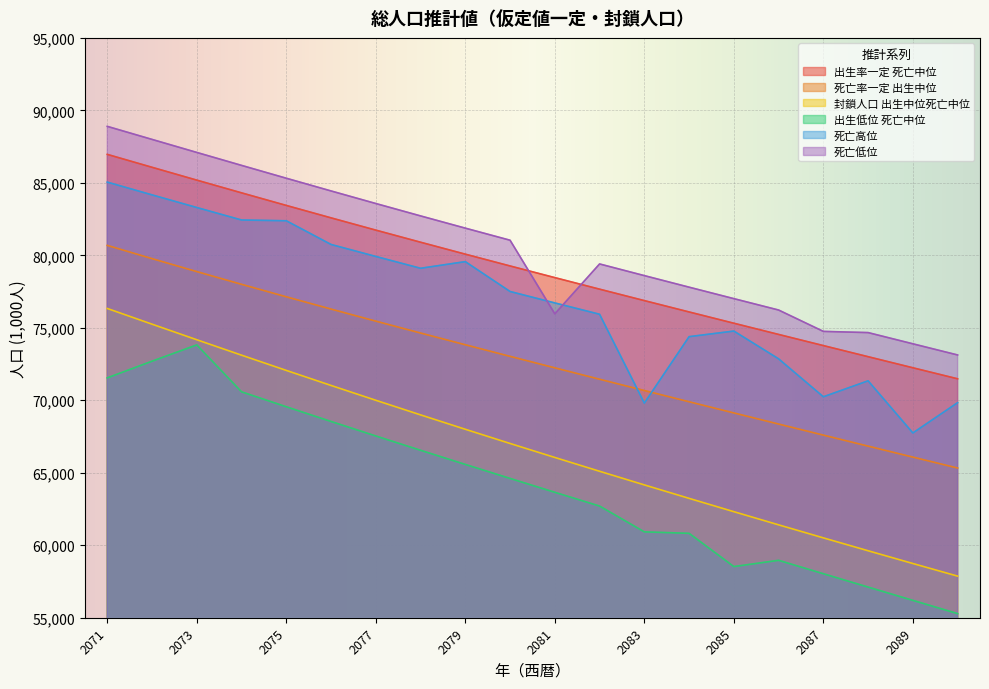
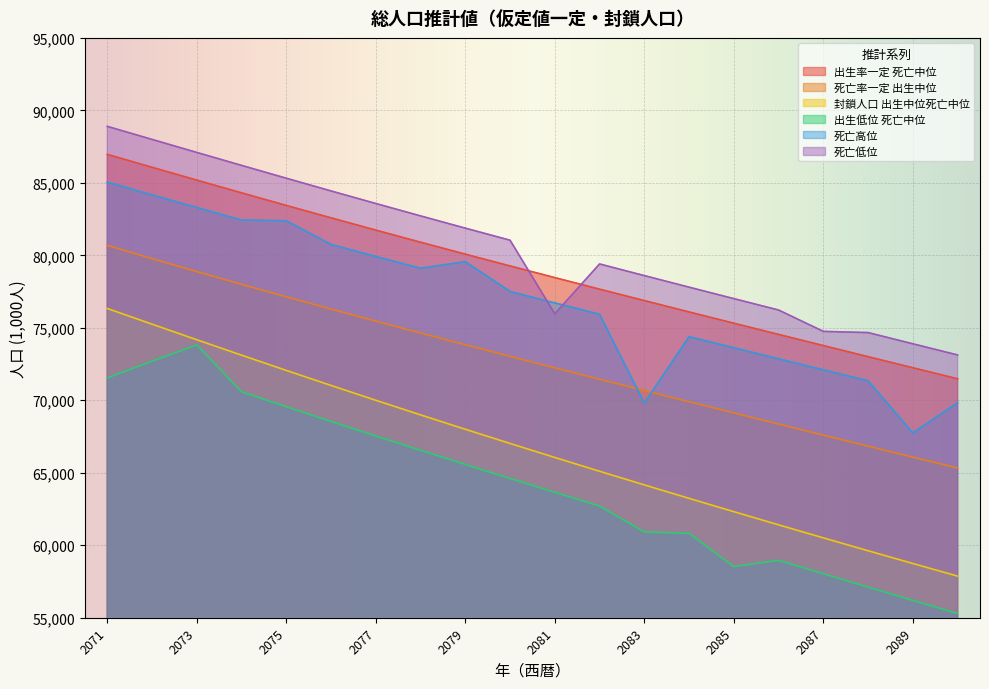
  {
    "出生低位 死亡中位": {
      "2071": "71,500",
      "2073": "73,800",
      "2075": "69,600",
      "2077": "67,500",
      "2079": "65,600",
      "2081": "63,700",
      "2083": "60,900",
      "2085": "58,500",
      "2087": "58,000",
      "2089": "56,200"
    },
    "死亡高位": {
      "2071": "85,100",
      "2073": "83,300",
      "2075": "82,400",
      "2077": "79,900",
      "2079": "79,600",
      "2081": "76,700",
      "2083": "69,800",
-     "2085": "74,800",
-     "2087": "70,200",
+     "2085": "73,600",
+     "2087": "72,100",
      "2089": "67,700"
    },
    "死亡低位": {
      "2071": "88,900",
      "2073": "87,100",
      "2075": "85,300",
      "2077": "83,600",
      "2079": "81,900",
      "2081": "76,000",
      "2083": "78,600",
      "2085": "77,000",
      "2087": "74,800",
      "2089": "73,900"
    }
  }
